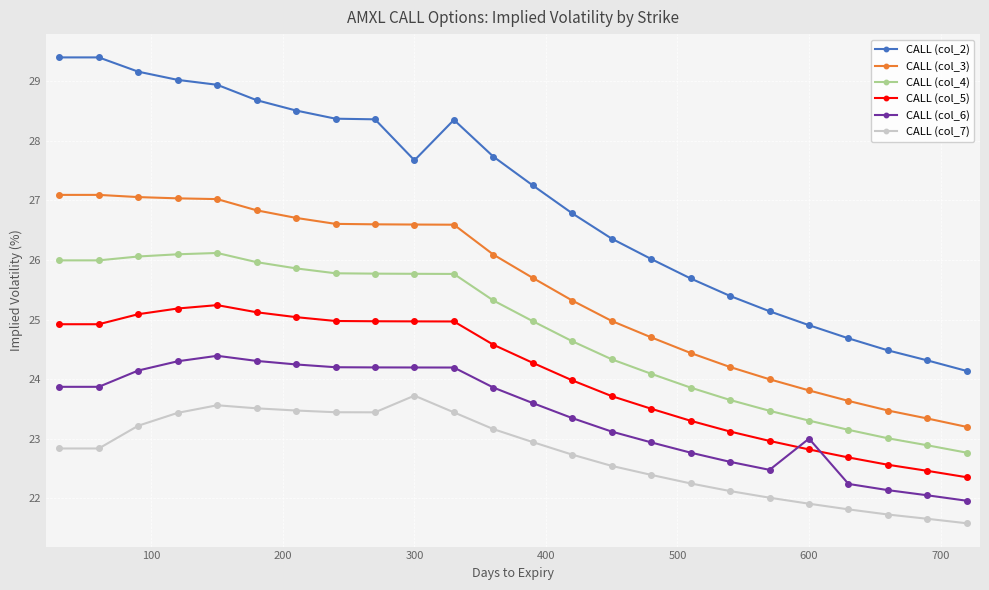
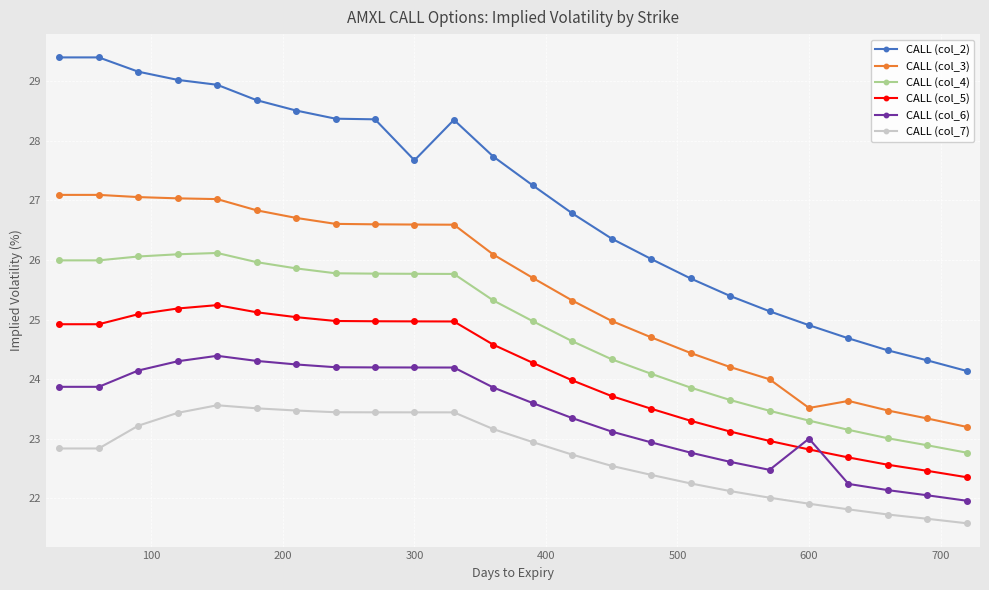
  {
    "CALL (col_2)": {
      "300": 27.7,
      "600": 24.9
    },
    "CALL (col_3)": {
      "300": 26.6,
-     "600": 23.8
+     "600": 23.5
    },
    "CALL (col_4)": {
      "300": 25.8,
      "600": 23.3
    },
    "CALL (col_5)": {
      "300": 25.0,
      "600": 22.8
    },
    "CALL (col_6)": {
      "300": 24.2,
      "600": 23.0
    },
    "CALL (col_7)": {
-     "300": 23.7,
+     "300": 23.4,
      "600": 21.9
    }
  }
